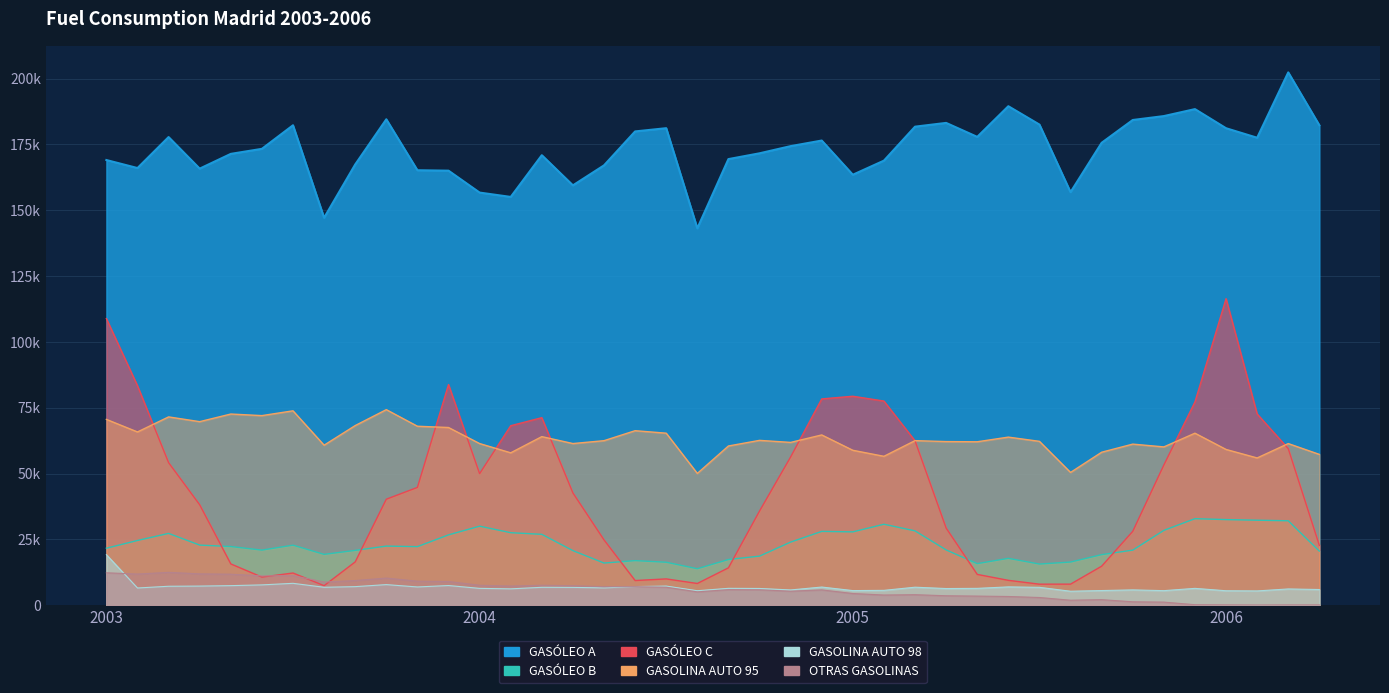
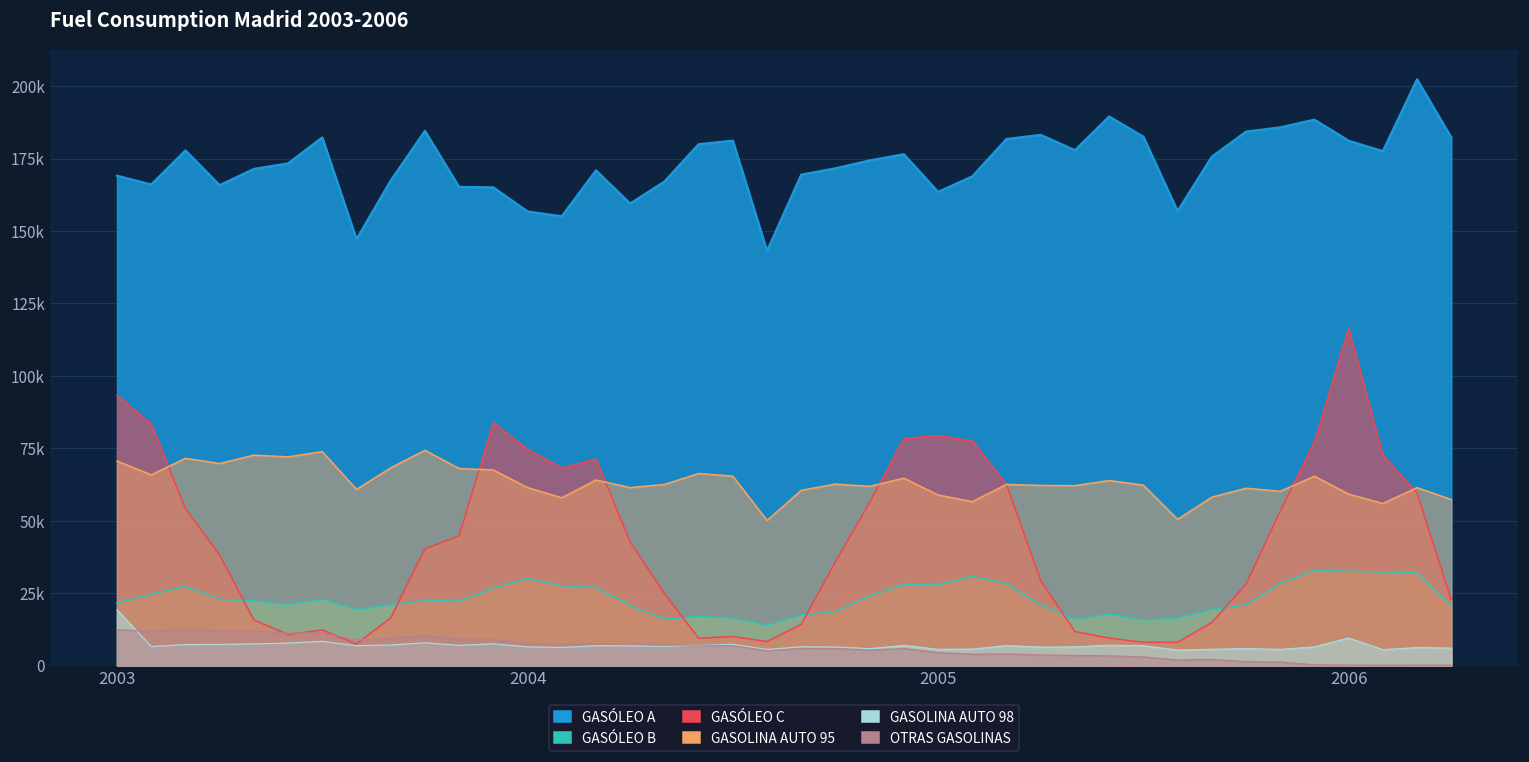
  {
    "GASÓLEO C": {
-     "2003": 109000,
-     "2004": 50000,
+     "2003": 93000,
+     "2004": 75000,
      "2005": 79000,
      "2006": 116000
    },
    "GASOLINA AUTO 98": {
      "2003": 19000,
      "2004": 6000,
      "2005": 6000,
-     "2006": 6000
+     "2006": 9000
    }
  }
